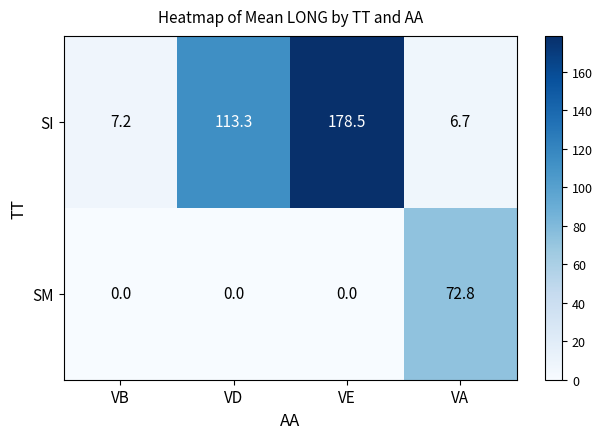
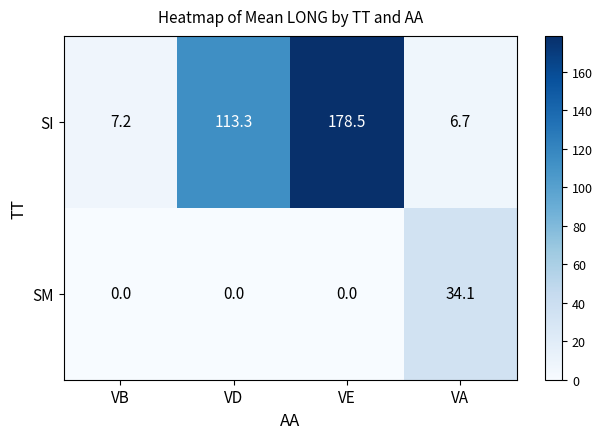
  {
    "SI": {
      "VB": 7.2,
      "VD": 113.3,
      "VE": 178.5,
      "VA": 6.7
    },
    "SM": {
      "VB": 0.0,
      "VD": 0.0,
      "VE": 0.0,
-     "VA": 72.8
+     "VA": 34.1
    }
  }
